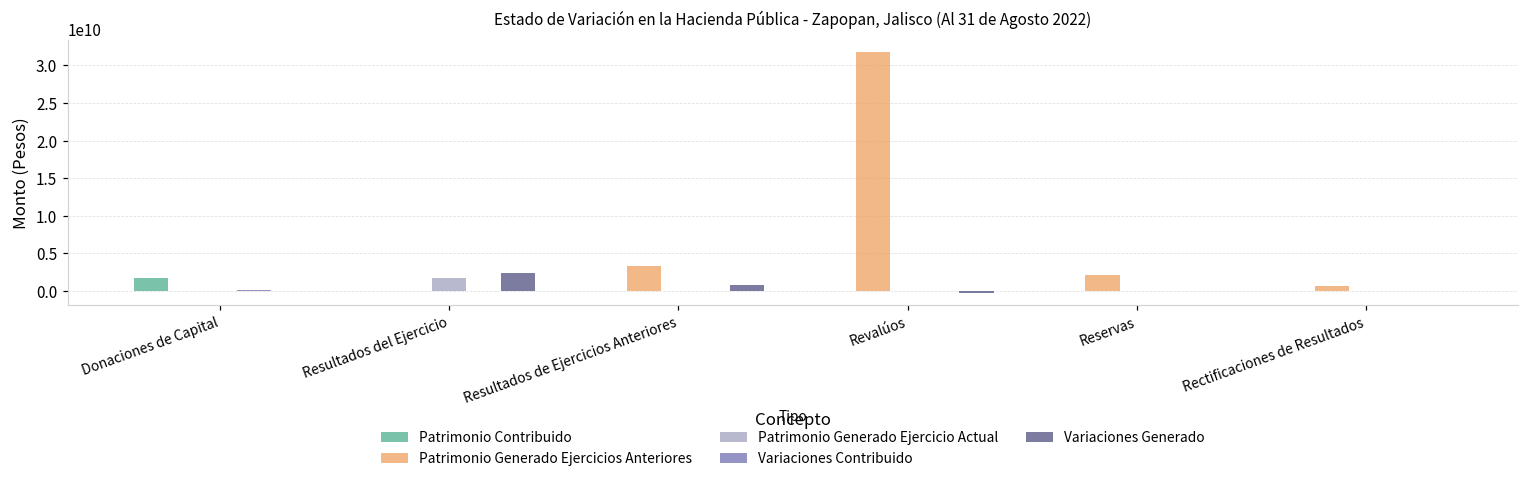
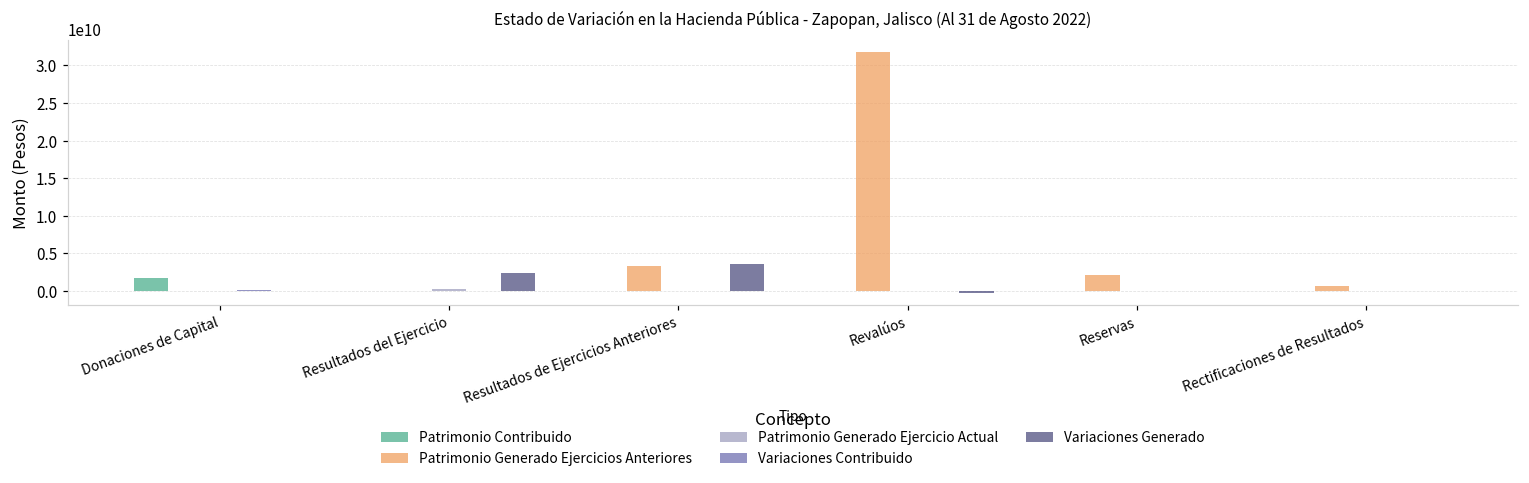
  {
    "Patrimonio Contribuido": {
      "Donaciones de Capital": 2000000000,
      "Resultados del Ejercicio": 0,
      "Resultados de Ejercicios Anteriores": 0,
      "Revalúos": 0,
      "Reservas": 0,
      "Rectificaciones de Resultados": 0
    },
    "Patrimonio Generado Ejercicios Anteriores": {
      "Donaciones de Capital": 0,
      "Resultados del Ejercicio": 0,
      "Resultados de Ejercicios Anteriores": 3000000000,
      "Revalúos": 32000000000,
      "Reservas": 2000000000,
      "Rectificaciones de Resultados": 1000000000
    },
    "Patrimonio Generado Ejercicio Actual": {
      "Donaciones de Capital": 0,
-     "Resultados del Ejercicio": 2000000000,
+     "Resultados del Ejercicio": 0,
      "Resultados de Ejercicios Anteriores": 0,
      "Revalúos": 0,
      "Reservas": 0,
      "Rectificaciones de Resultados": 0
    },
    "Variaciones Contribuido": {
      "Resultados del Ejercicio": 0,
      "Resultados de Ejercicios Anteriores": 0,
      "Revalúos": 0,
      "Reservas": 0,
      "Rectificaciones de Resultados": 0
    },
    "Variaciones Generado": {
      "Donaciones de Capital": 0,
      "Resultados del Ejercicio": 2000000000,
-     "Resultados de Ejercicios Anteriores": 1000000000,
+     "Resultados de Ejercicios Anteriores": 4000000000,
      "Rectificaciones de Resultados": 0
    }
  }
